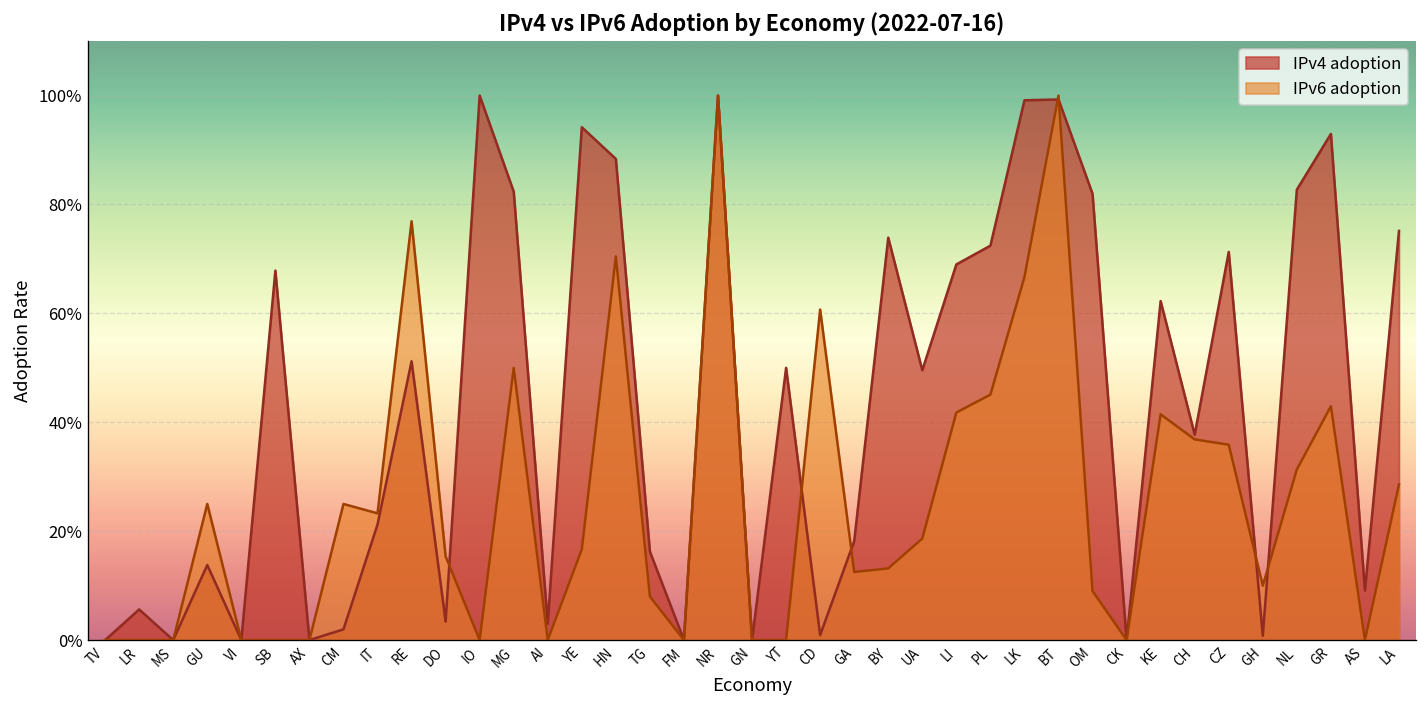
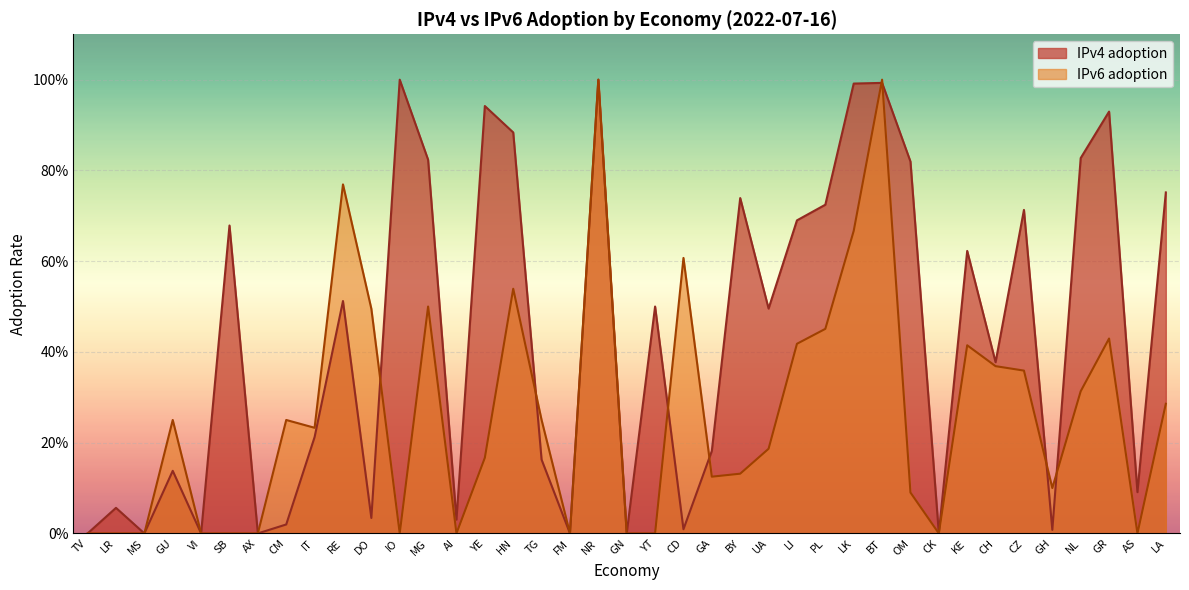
  {
    "IPv4 adoption": {
      "LR": "6%",
      "GU": "14%",
      "SB": "68%",
      "CM": "2%",
      "IT": "21%",
      "RE": "51%",
      "DO": "3%",
      "IO": "100%",
      "MG": "82%",
      "AI": "3%",
      "YE": "94%",
      "HN": "88%",
      "TG": "16%",
      "YT": "50%",
      "CD": "1%",
      "GA": "18%",
      "BY": "74%",
      "UA": "50%",
      "LI": "69%",
      "PL": "72%",
      "LK": "99%",
      "BT": "99%",
      "OM": "82%",
      "KE": "62%",
      "CH": "38%",
      "CZ": "71%",
      "GH": "1%",
      "NL": "83%",
      "GR": "93%",
      "AS": "9%",
      "LA": "75%"
    },
    "IPv6 adoption": {
      "LR": "0%",
      "GU": "25%",
      "SB": "0%",
      "CM": "25%",
      "IT": "23%",
      "RE": "77%",
-     "DO": "15%",
+     "DO": "50%",
      "IO": "0%",
      "MG": "50%",
      "AI": "0%",
      "YE": "17%",
-     "HN": "70%",
-     "TG": "8%",
+     "HN": "54%",
+     "TG": "25%",
      "YT": "0%",
      "CD": "61%",
      "GA": "13%",
      "BY": "13%",
      "UA": "19%",
      "LI": "42%",
      "PL": "45%",
      "LK": "67%",
      "BT": "100%",
      "OM": "9%",
      "KE": "41%",
      "CH": "37%",
      "CZ": "36%",
      "GH": "10%",
      "NL": "31%",
      "GR": "43%",
      "AS": "0%",
      "LA": "29%"
    }
  }
